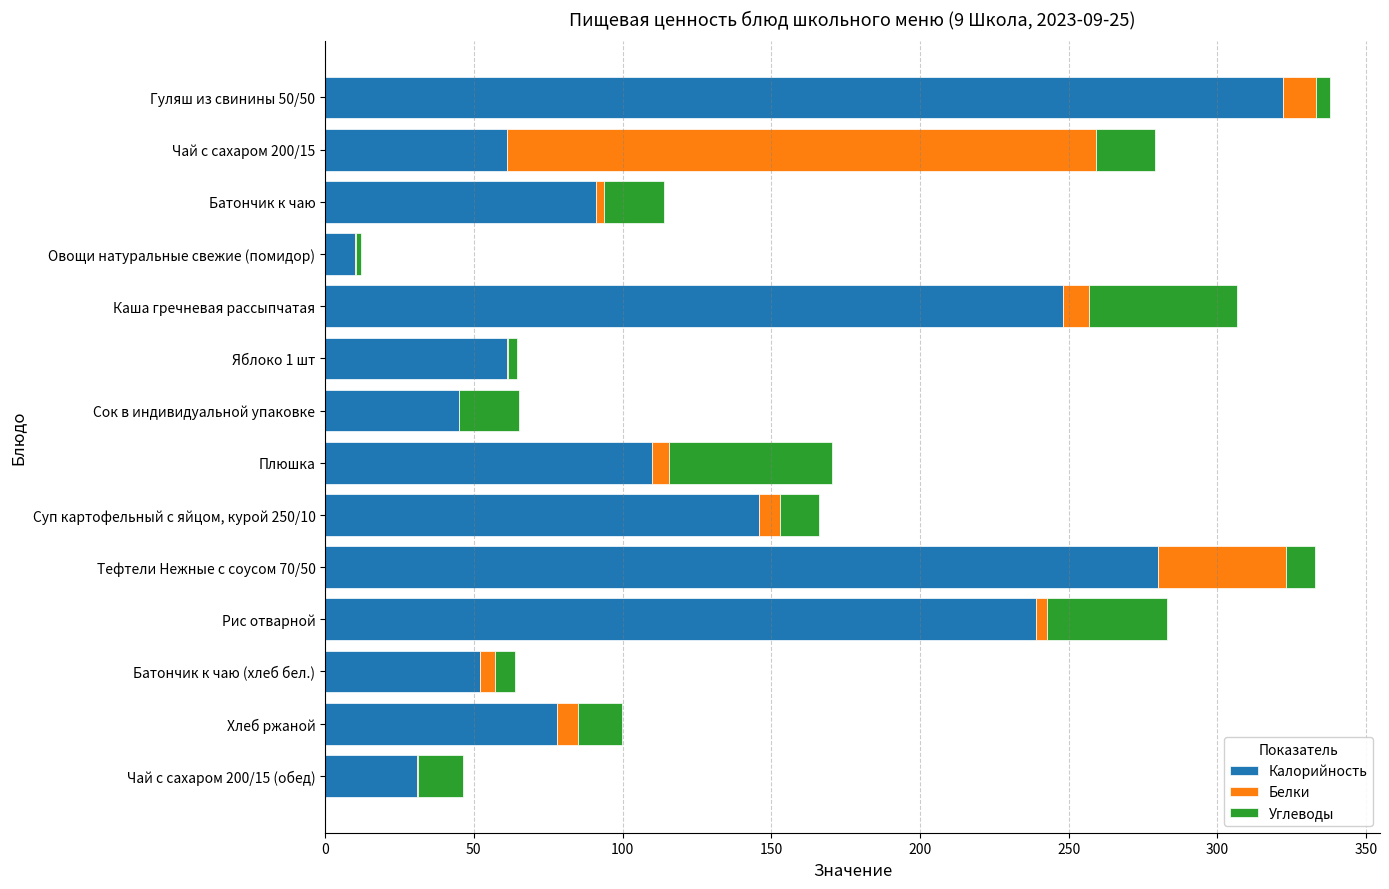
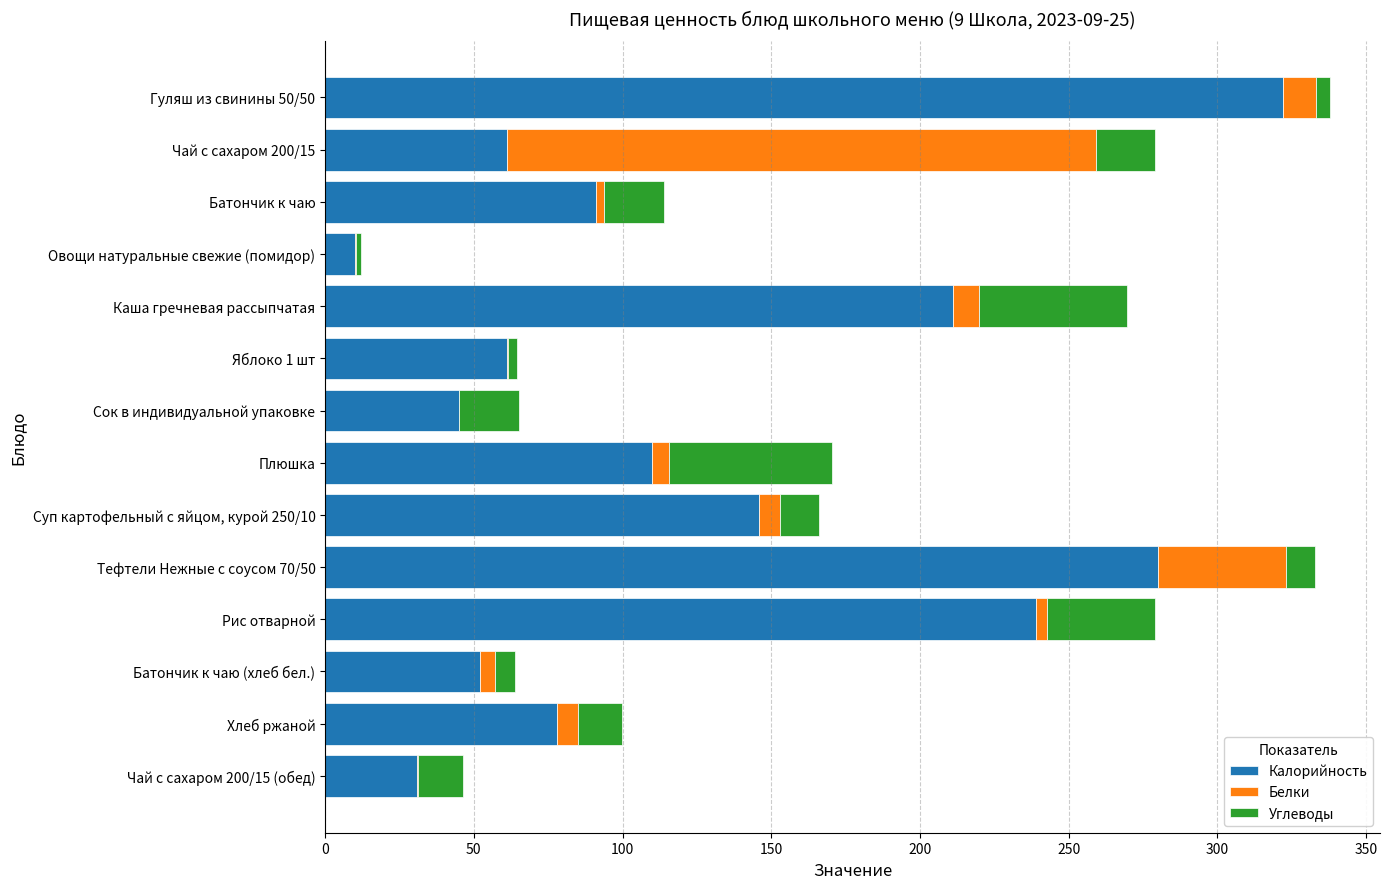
  {
    "Калорийность": {
      "Гуляш из свинины 50/50": 322,
      "Чай с сахаром 200/15": 61,
      "Батончик к чаю": 91,
      "Овощи натуральные свежие (помидор)": 10,
-     "Каша гречневая рассыпчатая": 248,
+     "Каша гречневая рассыпчатая": 211,
      "Яблоко 1 шт": 61,
      "Сок в индивидуальной упаковке": 45,
      "Плюшка": 110,
      "Суп картофельный с яйцом, курой 250/10": 146,
      "Тефтели Нежные с соусом 70/50": 280,
      "Рис отварной": 239,
      "Батончик к чаю (хлеб бел.)": 52,
      "Хлеб ржаной": 78,
      "Чай с сахаром 200/15 (обед)": 31
    },
    "Белки": {
      "Гуляш из свинины 50/50": 11,
      "Чай с сахаром 200/15": 198,
      "Батончик к чаю": 3,
      "Каша гречневая рассыпчатая": 9,
      "Сок в индивидуальной упаковке": 0,
      "Плюшка": 6,
      "Суп картофельный с яйцом, курой 250/10": 7,
      "Тефтели Нежные с соусом 70/50": 43,
      "Рис отварной": 4,
      "Батончик к чаю (хлеб бел.)": 5,
      "Хлеб ржаной": 7
    },
    "Углеводы": {
      "Гуляш из свинины 50/50": 5,
      "Чай с сахаром 200/15": 20,
      "Батончик к чаю": 20,
      "Овощи натуральные свежие (помидор)": 2,
      "Каша гречневая рассыпчатая": 50,
      "Яблоко 1 шт": 3,
      "Сок в индивидуальной упаковке": 20,
      "Плюшка": 55,
      "Суп картофельный с яйцом, курой 250/10": 13,
      "Тефтели Нежные с соусом 70/50": 10,
-     "Рис отварной": 40,
+     "Рис отварной": 36,
      "Батончик к чаю (хлеб бел.)": 7,
      "Хлеб ржаной": 15,
      "Чай с сахаром 200/15 (обед)": 15
    }
  }
